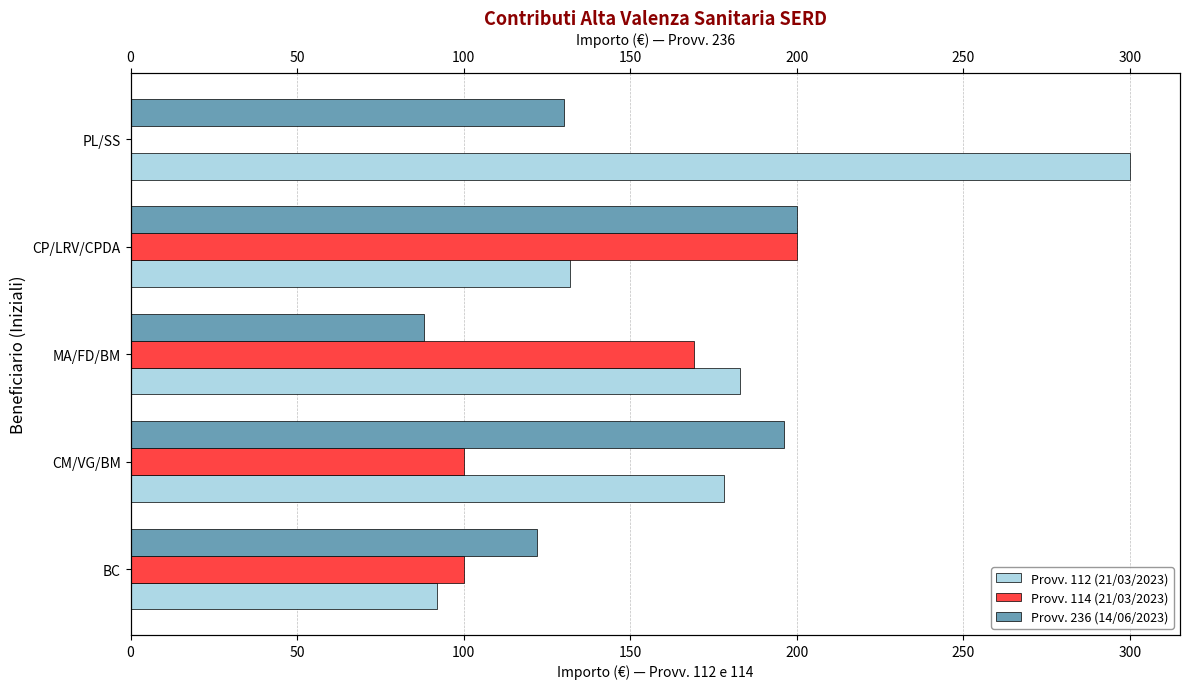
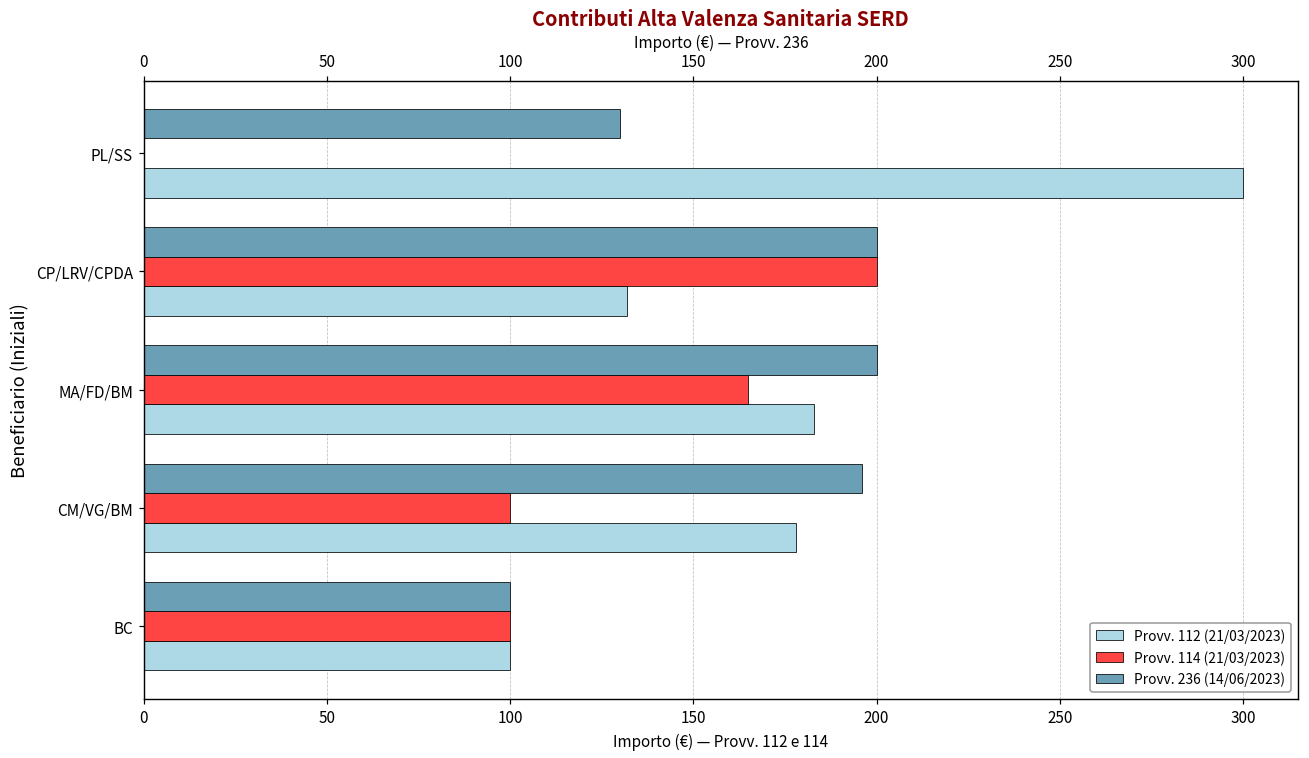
  {
    "Provv. 112 (21/03/2023)": {
      "PL/SS": 300,
      "CP/LRV/CPDA": 132,
      "MA/FD/BM": 183,
      "CM/VG/BM": 178,
-     "BC": 92
+     "BC": 100
    },
    "Provv. 114 (21/03/2023)": {
      "PL/SS": 0,
      "CP/LRV/CPDA": 200,
-     "MA/FD/BM": 169,
+     "MA/FD/BM": 165,
      "CM/VG/BM": 100,
      "BC": 100
    },
    "Provv. 236 (14/06/2023)": {
      "PL/SS": 130,
      "CP/LRV/CPDA": 200,
-     "MA/FD/BM": 88,
+     "MA/FD/BM": 200,
      "CM/VG/BM": 196,
-     "BC": 122
+     "BC": 100
    }
  }
